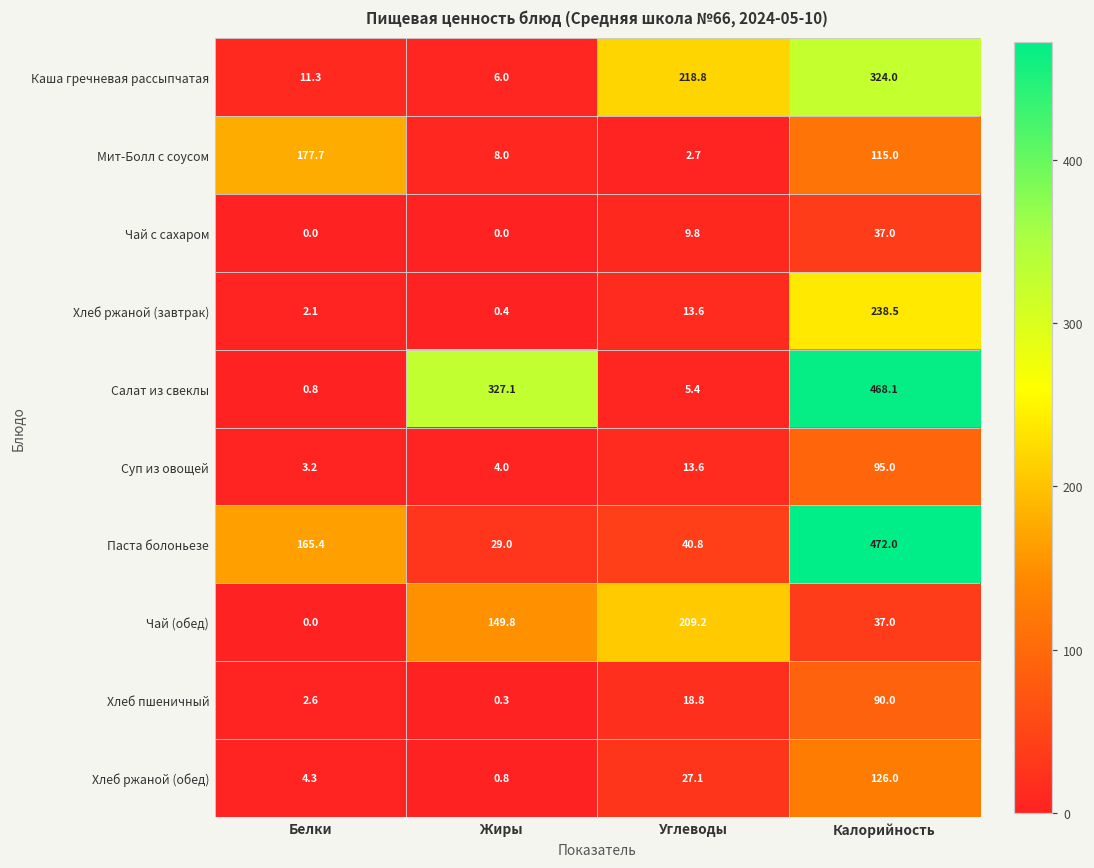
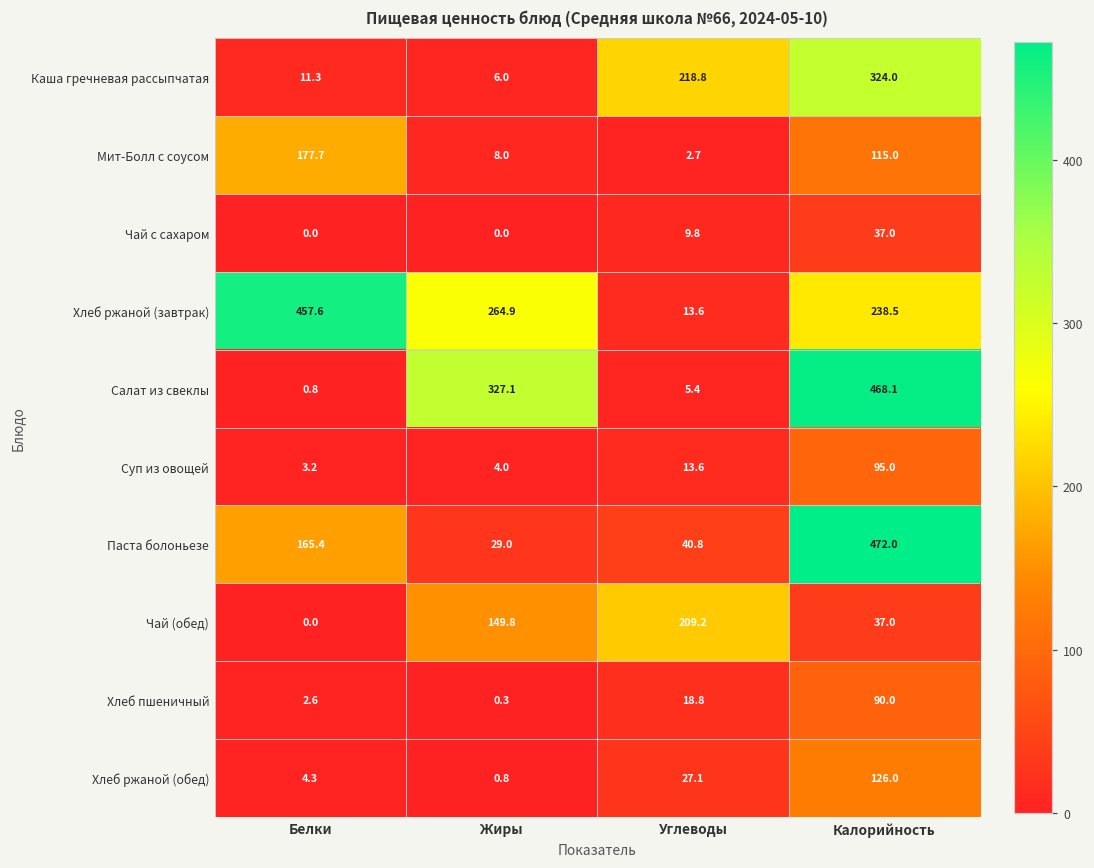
  {
    "Каша гречневая рассыпчатая": {
      "Белки": 11.3,
      "Жиры": 6.0,
      "Углеводы": 218.8,
      "Калорийность": 324.0
    },
    "Мит-Болл с соусом": {
      "Белки": 177.7,
      "Жиры": 8.0,
      "Углеводы": 2.7,
      "Калорийность": 115.0
    },
    "Чай с сахаром": {
      "Белки": 0.0,
      "Жиры": 0.0,
      "Углеводы": 9.8,
      "Калорийность": 37.0
    },
    "Хлеб ржаной (завтрак)": {
-     "Белки": 2.1,
-     "Жиры": 0.4,
+     "Белки": 457.6,
+     "Жиры": 264.9,
      "Углеводы": 13.6,
      "Калорийность": 238.5
    },
    "Салат из свеклы": {
      "Белки": 0.8,
      "Жиры": 327.1,
      "Углеводы": 5.4,
      "Калорийность": 468.1
    },
    "Суп из овощей": {
      "Белки": 3.2,
      "Жиры": 4.0,
      "Углеводы": 13.6,
      "Калорийность": 95.0
    },
    "Паста болоньезе": {
      "Белки": 165.4,
      "Жиры": 29.0,
      "Углеводы": 40.8,
      "Калорийность": 472.0
    },
    "Чай (обед)": {
      "Белки": 0.0,
      "Жиры": 149.8,
      "Углеводы": 209.2,
      "Калорийность": 37.0
    },
    "Хлеб пшеничный": {
      "Белки": 2.6,
      "Жиры": 0.3,
      "Углеводы": 18.8,
      "Калорийность": 90.0
    },
    "Хлеб ржаной (обед)": {
      "Белки": 4.3,
      "Жиры": 0.8,
      "Углеводы": 27.1,
      "Калорийность": 126.0
    }
  }
